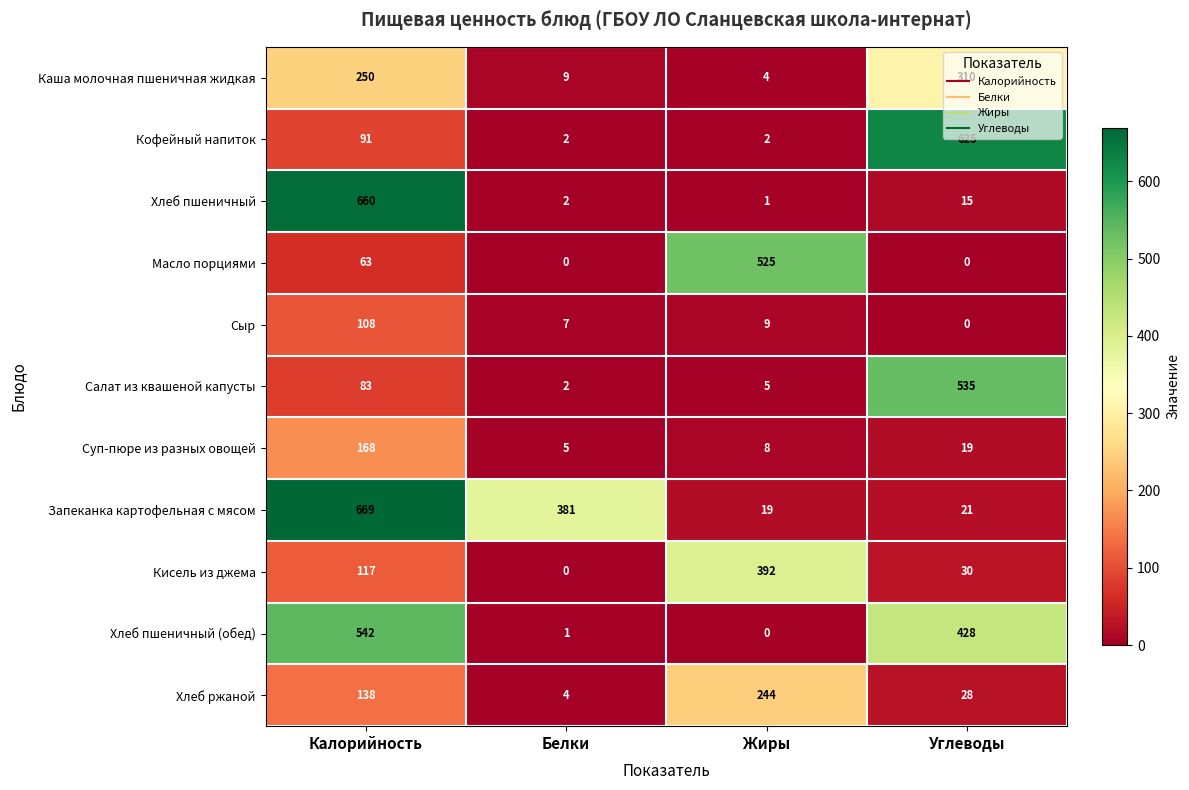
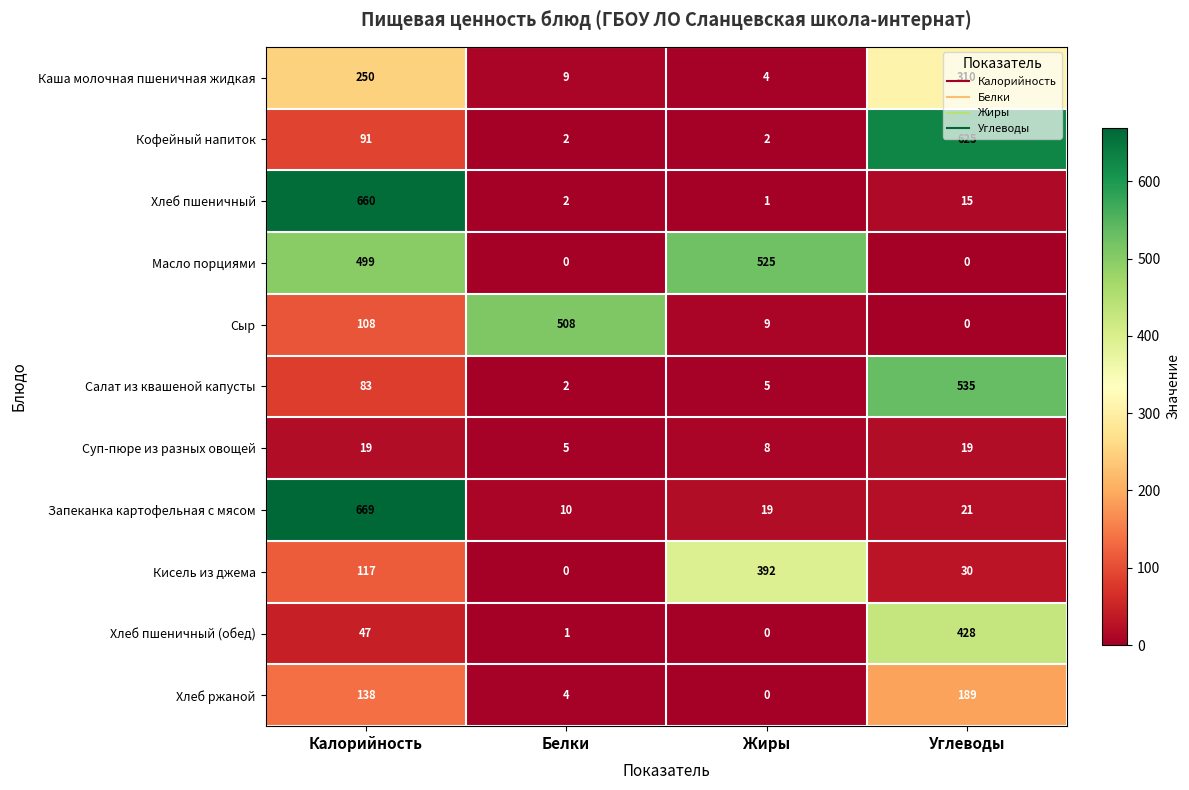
  {
    "Каша молочная пшеничная жидкая": {
      "Калорийность": 250,
      "Белки": 9,
      "Жиры": 4
    },
    "Кофейный напиток": {
      "Калорийность": 91,
      "Белки": 2,
      "Жиры": 2
    },
    "Хлеб пшеничный": {
      "Калорийность": 660,
      "Белки": 2,
      "Жиры": 1,
      "Углеводы": 15
    },
    "Масло порциями": {
-     "Калорийность": 63,
+     "Калорийность": 499,
      "Белки": 0,
      "Жиры": 525,
      "Углеводы": 0
    },
    "Сыр": {
      "Калорийность": 108,
-     "Белки": 7,
+     "Белки": 508,
      "Жиры": 9,
      "Углеводы": 0
    },
    "Салат из квашеной капусты": {
      "Калорийность": 83,
      "Белки": 2,
      "Жиры": 5,
      "Углеводы": 535
    },
    "Суп-пюре из разных овощей": {
-     "Калорийность": 168,
+     "Калорийность": 19,
      "Белки": 5,
      "Жиры": 8,
      "Углеводы": 19
    },
    "Запеканка картофельная с мясом": {
      "Калорийность": 669,
-     "Белки": 381,
+     "Белки": 10,
      "Жиры": 19,
      "Углеводы": 21
    },
    "Кисель из джема": {
      "Калорийность": 117,
      "Белки": 0,
      "Жиры": 392,
      "Углеводы": 30
    },
    "Хлеб пшеничный (обед)": {
-     "Калорийность": 542,
+     "Калорийность": 47,
      "Белки": 1,
      "Жиры": 0,
      "Углеводы": 428
    },
    "Хлеб ржаной": {
      "Калорийность": 138,
      "Белки": 4,
-     "Жиры": 244,
-     "Углеводы": 28
+     "Жиры": 0,
+     "Углеводы": 189
    }
  }
